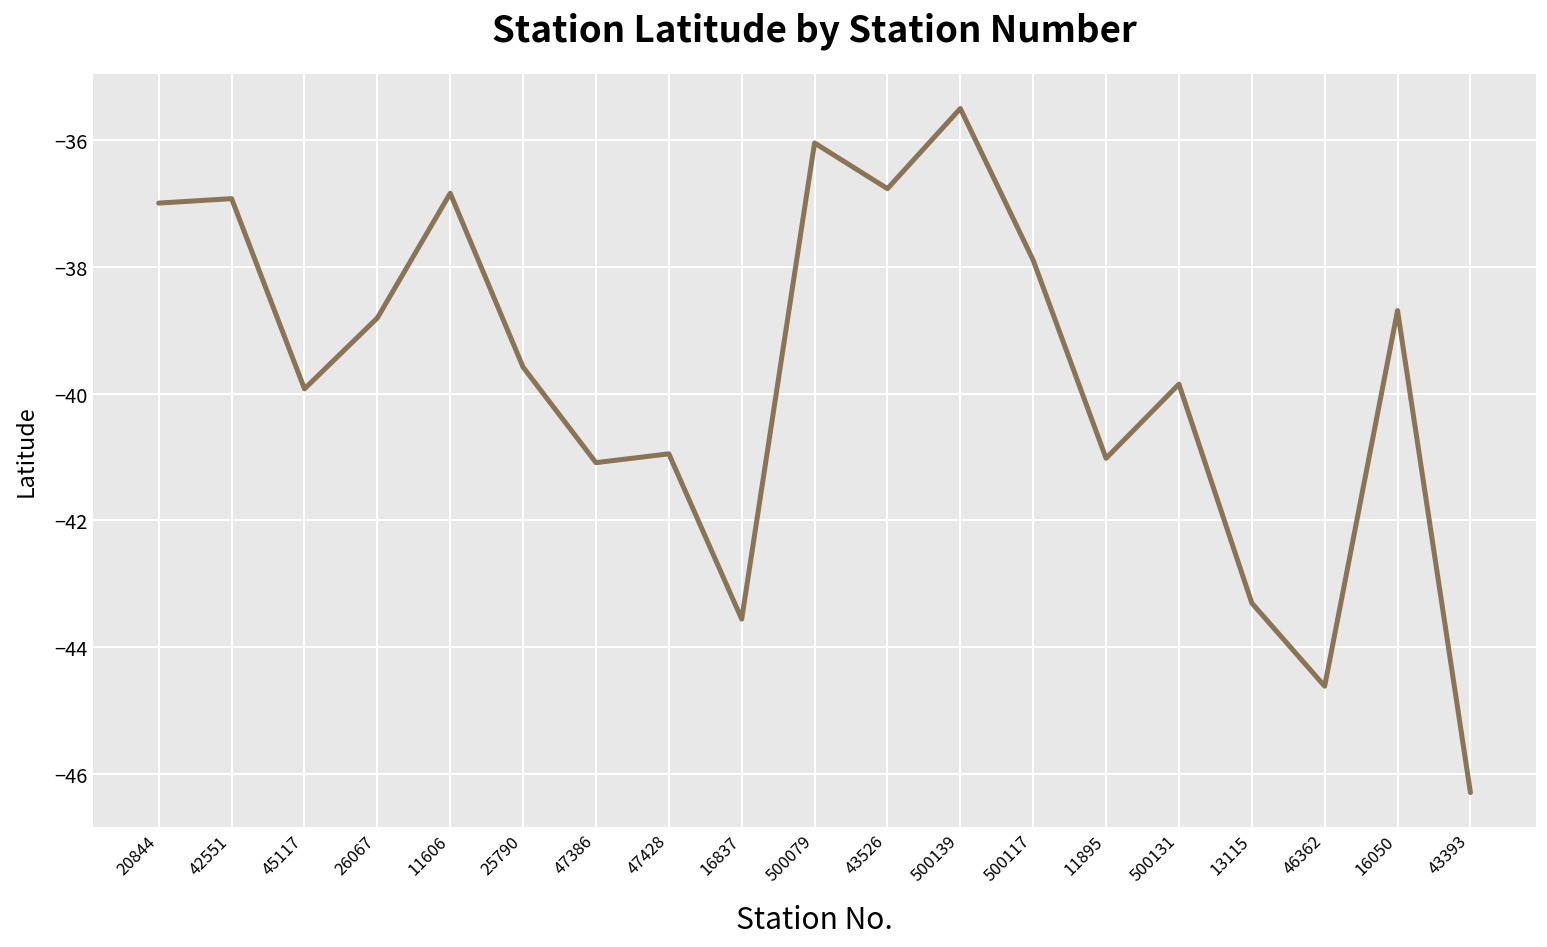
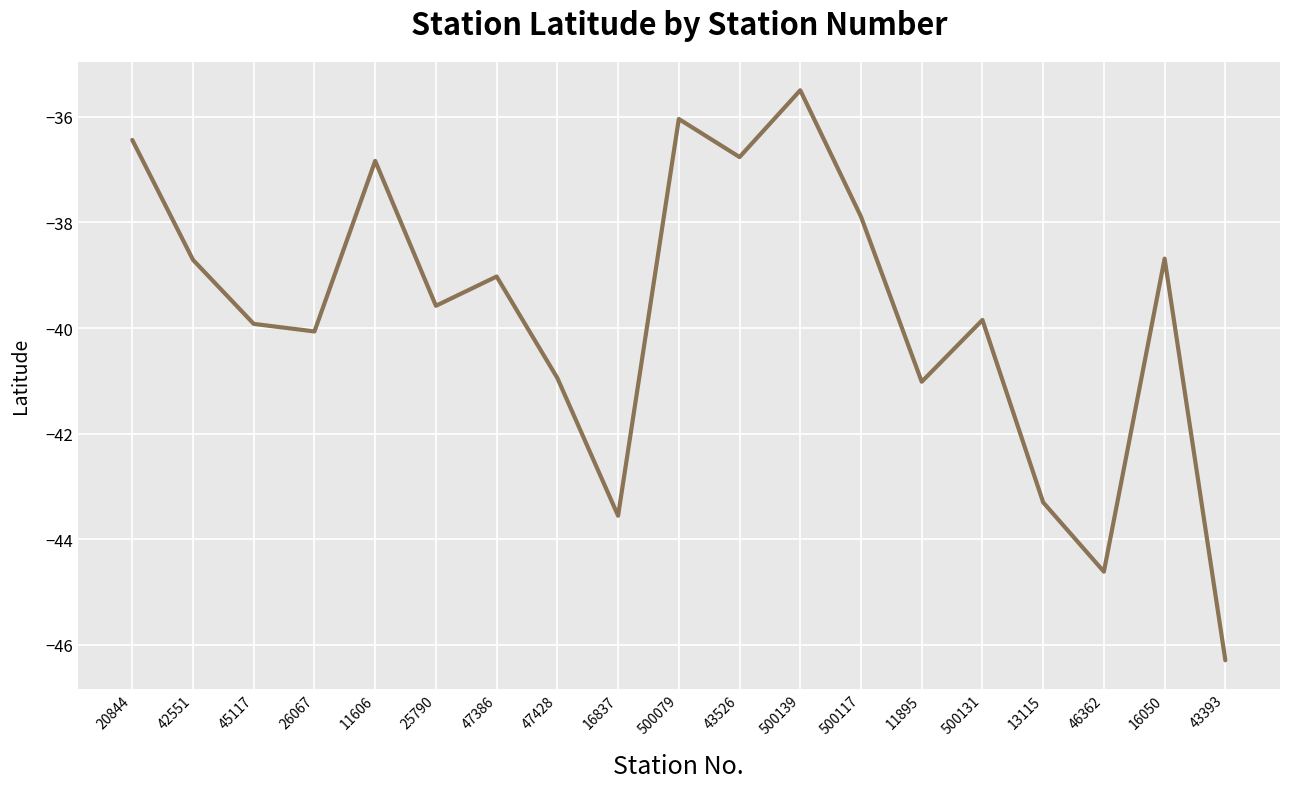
  {
-   "20844": -37.0,
-   "42551": -36.9,
+   "20844": -36.4,
+   "42551": -38.7,
    "45117": -39.9,
-   "26067": -38.8,
+   "26067": -40.1,
    "11606": -36.8,
    "25790": -39.6,
-   "47386": -41.1,
+   "47386": -39.0,
    "47428": -40.9,
    "16837": -43.6,
    "500079": -36.0,
    "43526": -36.8,
    "500139": -35.5,
    "500117": -37.9,
    "11895": -41.0,
    "500131": -39.8,
    "13115": -43.3,
    "46362": -44.6,
    "16050": -38.7,
    "43393": -46.3
  }
